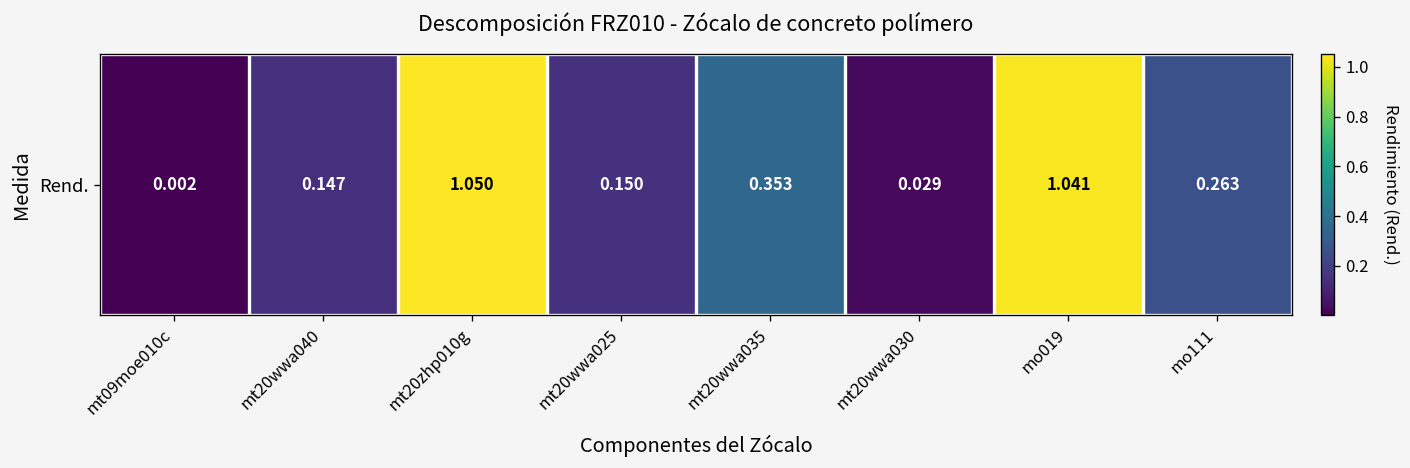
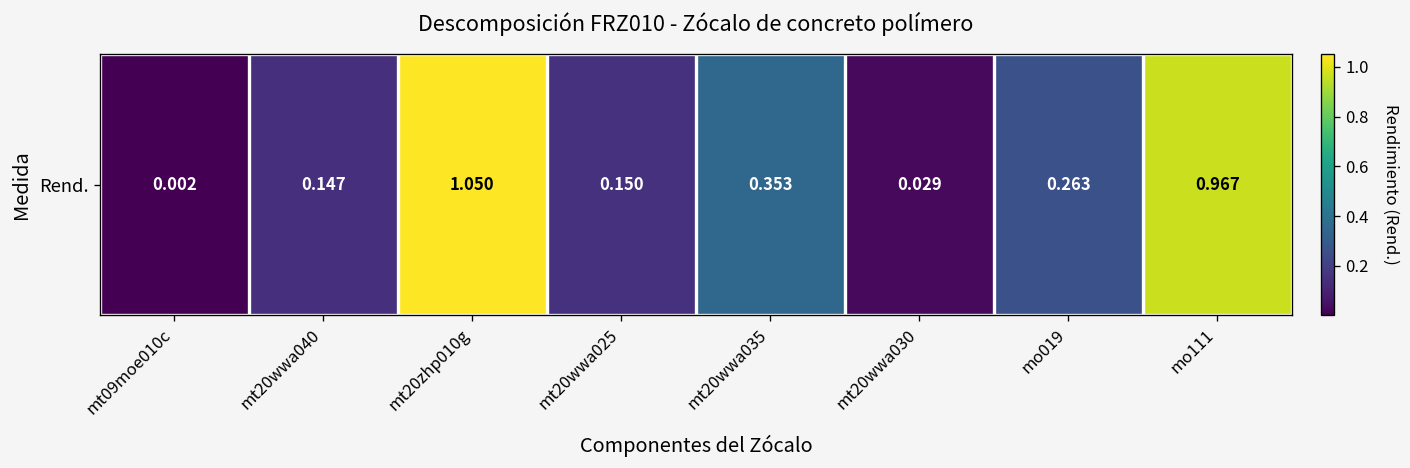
  {
    "Rend.": {
      "mt09moe010c": 0.002,
      "mt20wwa040": 0.147,
      "mt20zhp010g": 1.050,
      "mt20wwa025": 0.150,
      "mt20wwa035": 0.353,
      "mt20wwa030": 0.029,
-     "mo019": 1.041,
-     "mo111": 0.263
+     "mo019": 0.263,
+     "mo111": 0.967
    }
  }
